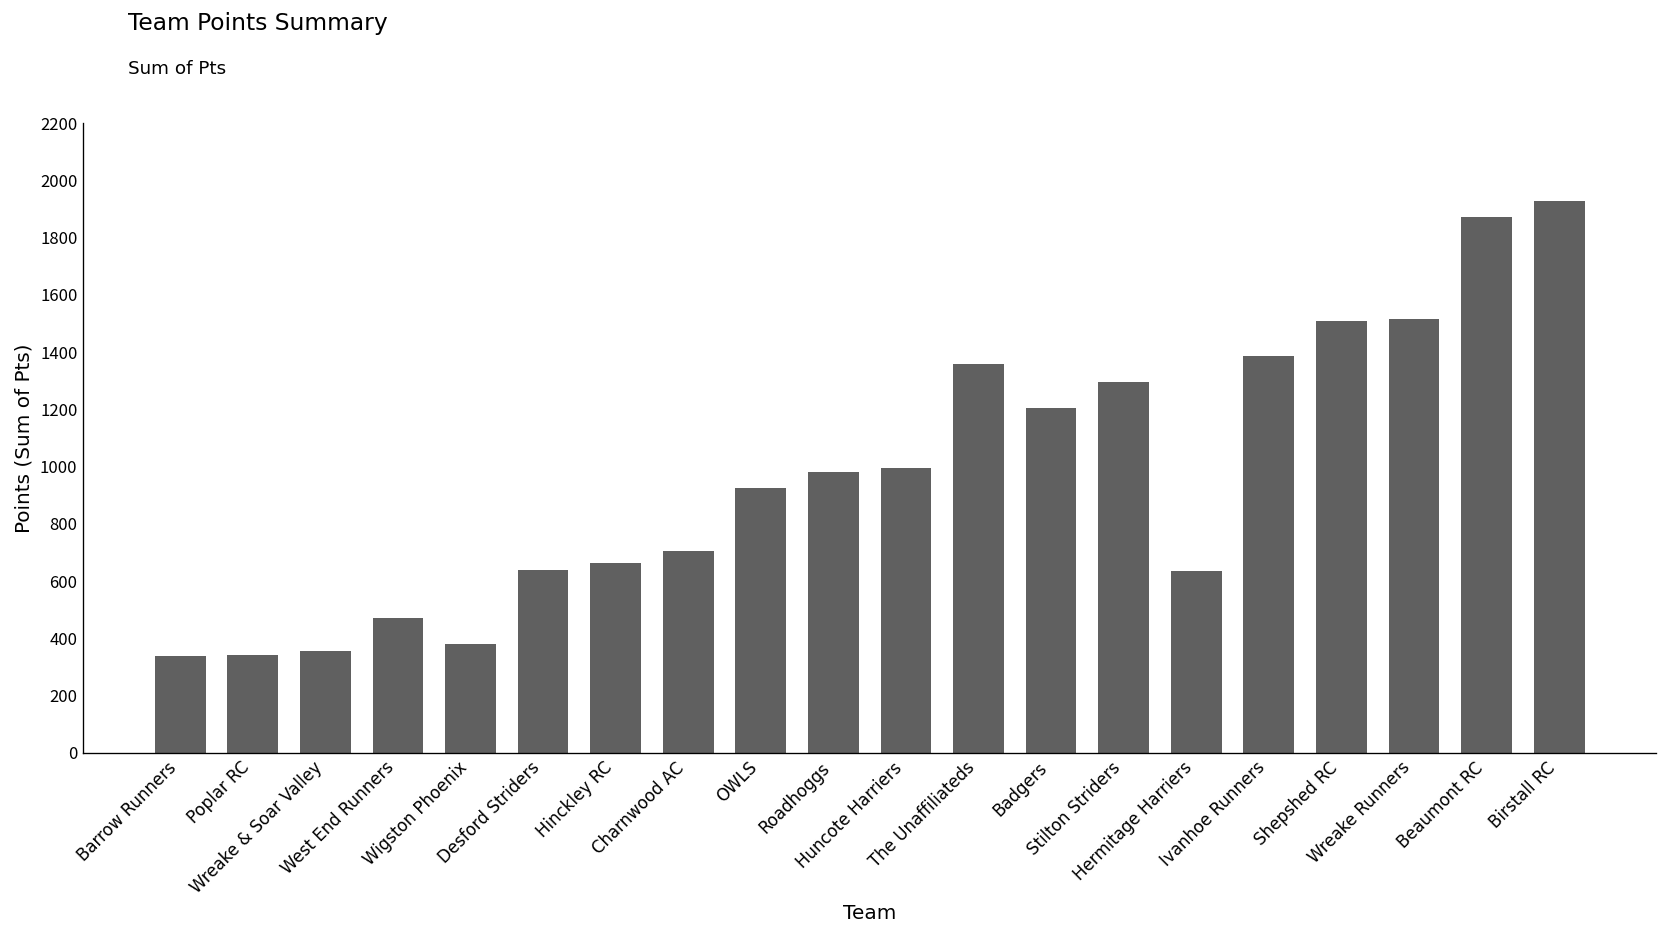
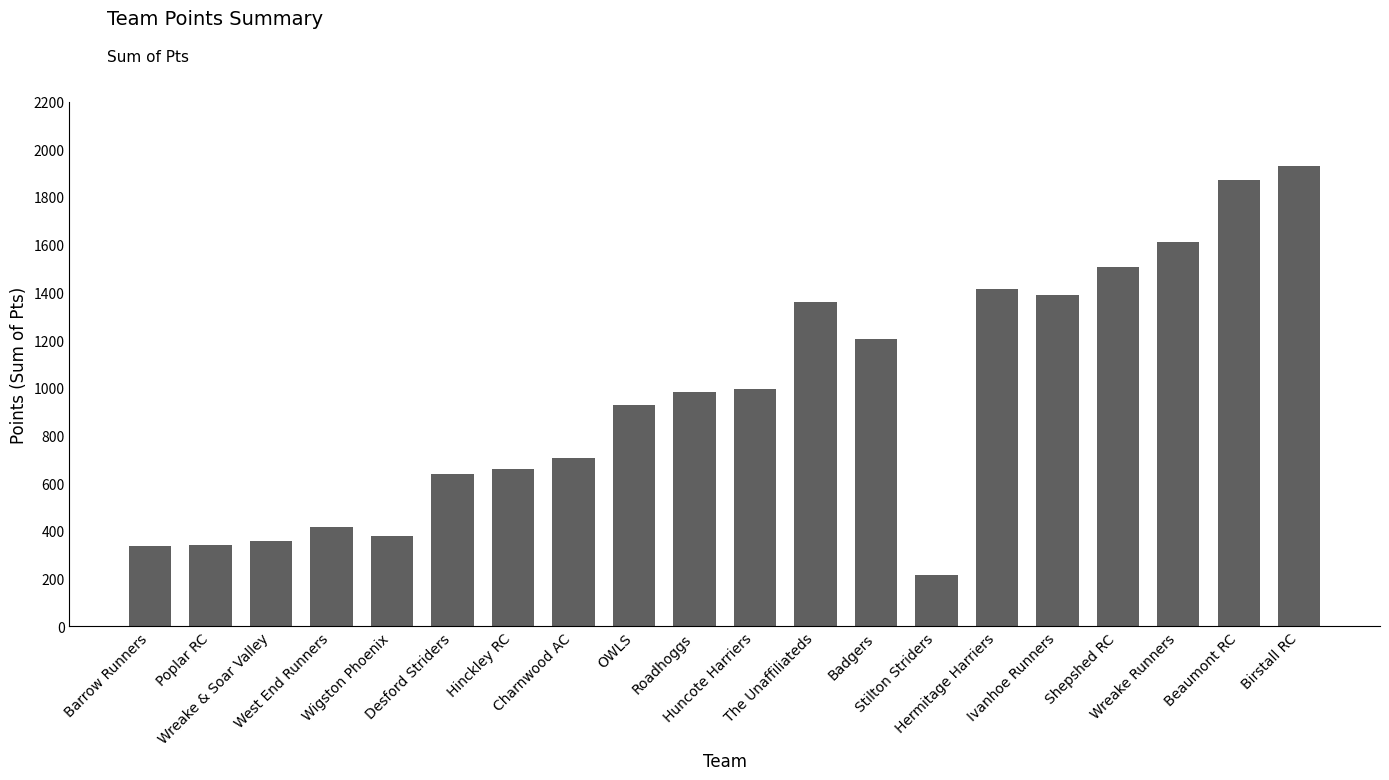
  {
    "Barrow Runners": 340,
    "Poplar RC": 340,
    "Wreake & Soar Valley": 360,
-   "West End Runners": 470,
+   "West End Runners": 420,
    "Wigston Phoenix": 380,
    "Desford Striders": 640,
    "Hinckley RC": 660,
    "Charnwood AC": 710,
    "OWLS": 930,
    "Roadhoggs": 980,
    "Huncote Harriers": 990,
    "The Unaffiliateds": 1360,
    "Badgers": 1200,
-   "Stilton Striders": 1290,
-   "Hermitage Harriers": 630,
+   "Stilton Striders": 220,
+   "Hermitage Harriers": 1410,
    "Ivanhoe Runners": 1390,
    "Shepshed RC": 1510,
-   "Wreake Runners": 1520,
+   "Wreake Runners": 1610,
    "Beaumont RC": 1870,
    "Birstall RC": 1930
  }
